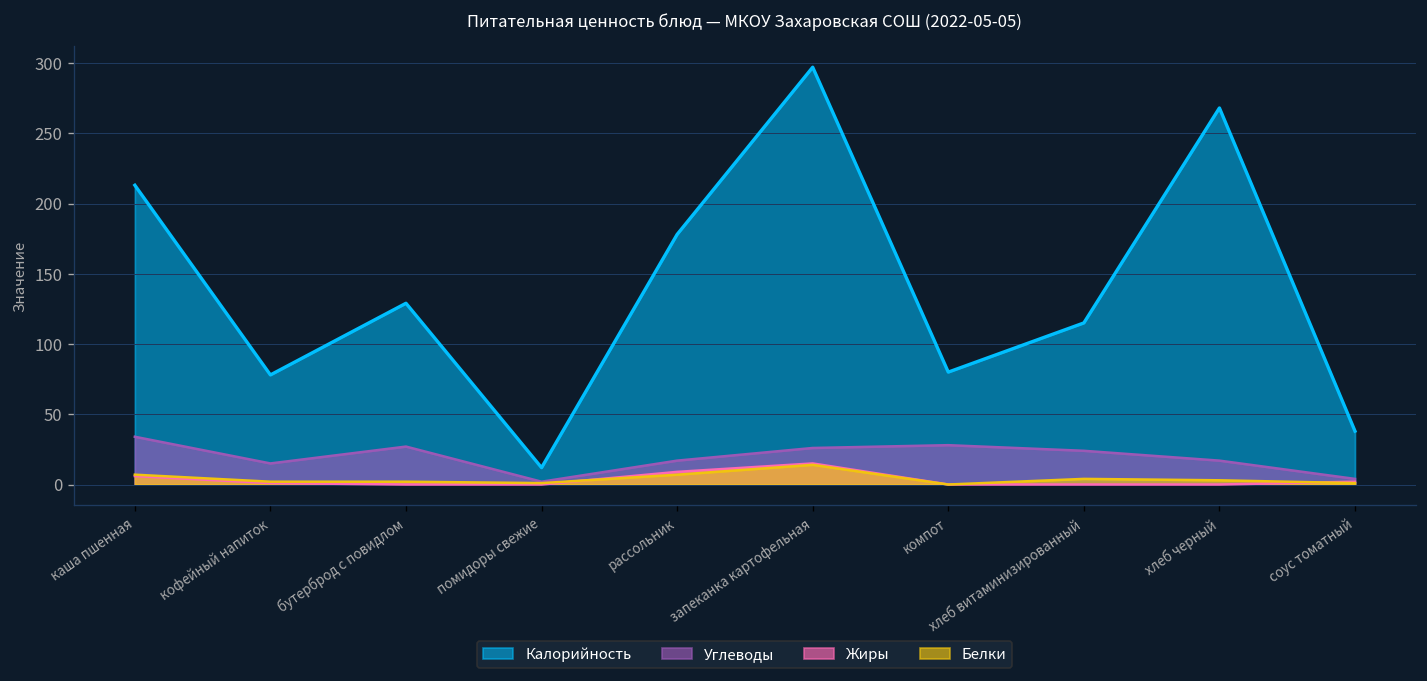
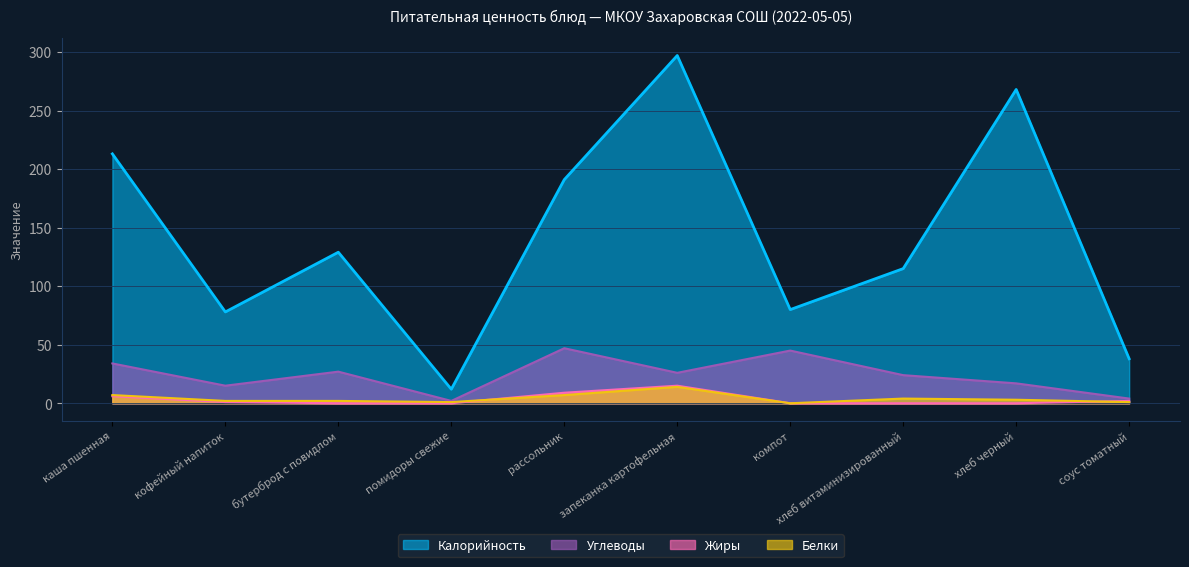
  {
    "Калорийность": {
      "каша пшенная": 213,
      "кофейный напиток": 78,
      "бутерброд с повидлом": 129,
      "помидоры свежие": 12,
-     "рассольник": 178,
+     "рассольник": 191,
      "запеканка картофельная": 297,
      "компот": 80,
      "хлеб витаминизированный": 115,
      "хлеб черный": 268,
      "соус томатный": 38
    },
    "Углеводы": {
      "каша пшенная": 34,
      "кофейный напиток": 15,
      "бутерброд с повидлом": 27,
-     "рассольник": 17,
+     "рассольник": 47,
      "запеканка картофельная": 26,
-     "компот": 28,
+     "компот": 45,
      "хлеб витаминизированный": 24,
      "хлеб черный": 17
    },
    "Жиры": {
      "хлеб витаминизированный": 0,
      "хлеб черный": 0
    },
    "Белки": {
      "хлеб витаминизированный": 4,
      "хлеб черный": 3
    }
  }
